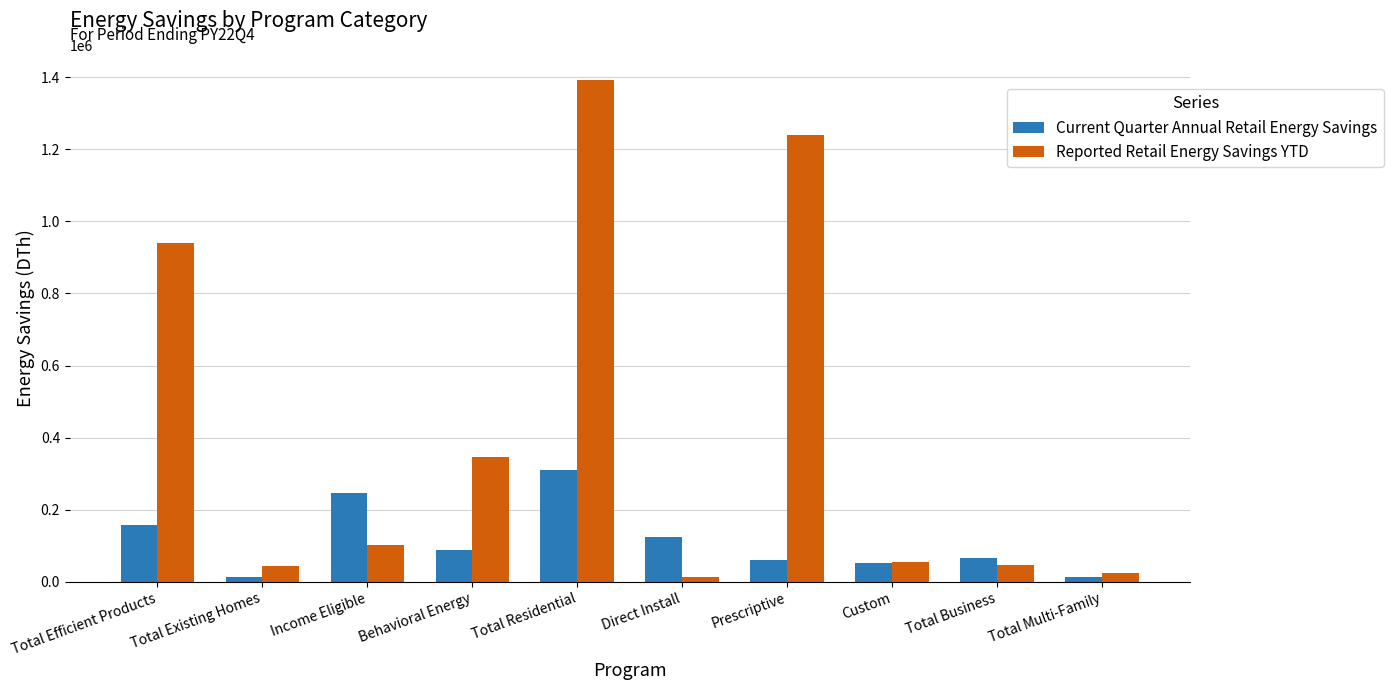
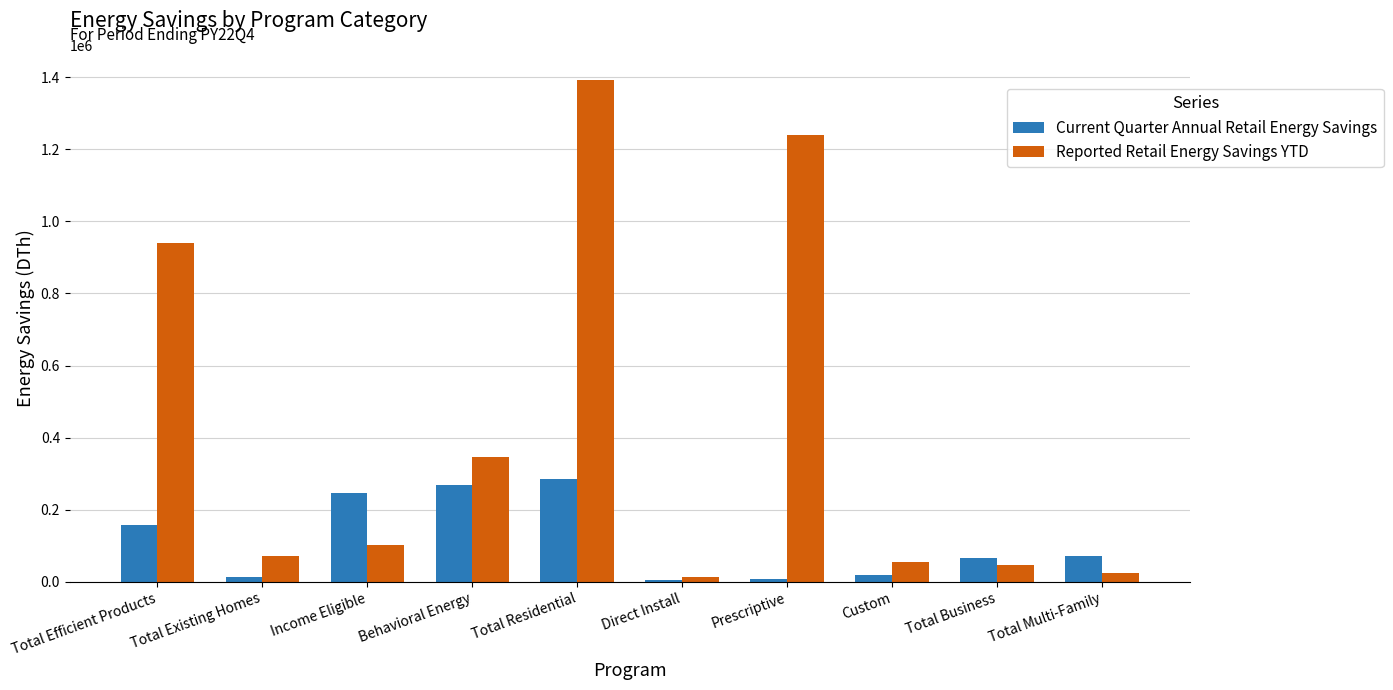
  {
    "Current Quarter Annual Retail Energy Savings": {
      "Total Efficient Products": 160000,
      "Total Existing Homes": 10000,
      "Income Eligible": 250000,
-     "Behavioral Energy": 90000,
-     "Total Residential": 310000,
-     "Direct Install": 130000,
-     "Prescriptive": 60000,
-     "Custom": 50000,
+     "Behavioral Energy": 270000,
+     "Total Residential": 280000,
+     "Direct Install": 10000,
+     "Prescriptive": 10000,
+     "Custom": 20000,
      "Total Business": 70000,
-     "Total Multi-Family": 10000
+     "Total Multi-Family": 70000
    },
    "Reported Retail Energy Savings YTD": {
      "Total Efficient Products": 940000,
-     "Total Existing Homes": 40000,
+     "Total Existing Homes": 70000,
      "Income Eligible": 100000,
      "Behavioral Energy": 350000,
      "Total Residential": 1390000,
      "Direct Install": 10000,
      "Prescriptive": 1240000,
      "Custom": 60000,
      "Total Business": 40000,
      "Total Multi-Family": 20000
    }
  }
